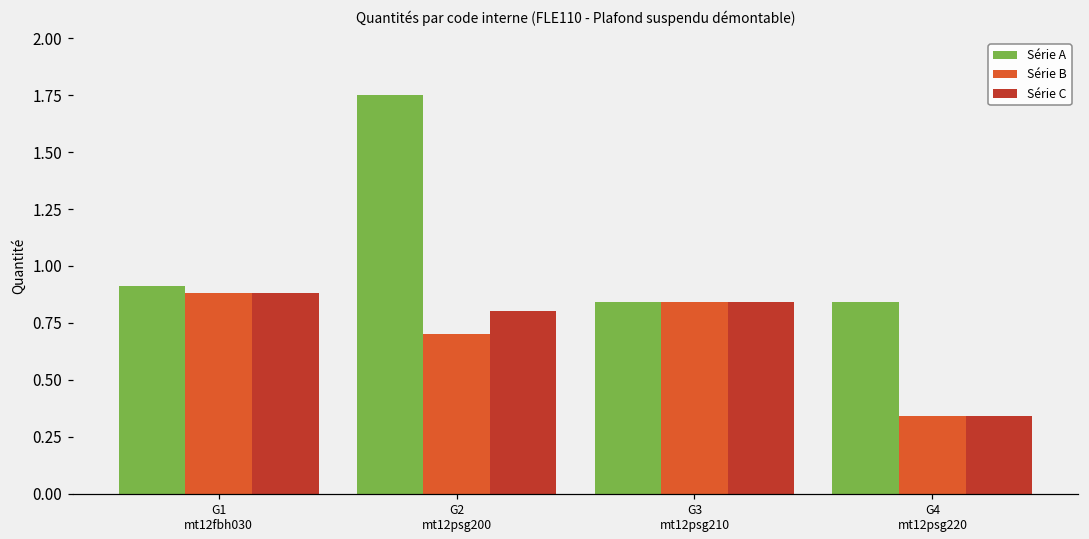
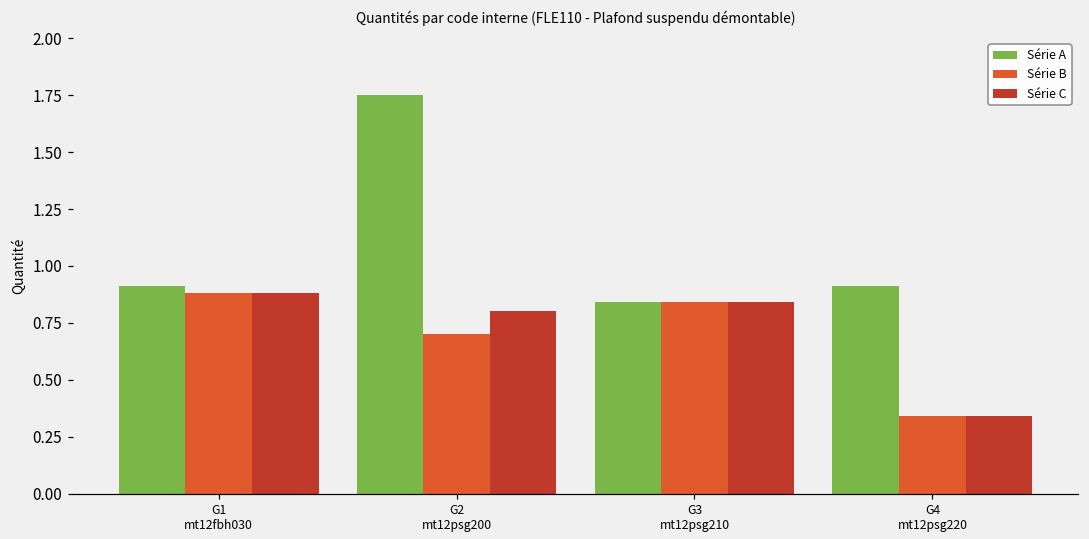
  {
    "Série A": {
      "G1 mt12fbh030": 0.91,
      "G2 mt12psg200": 1.75,
      "G3 mt12psg210": 0.84,
-     "G4 mt12psg220": 0.84
+     "G4 mt12psg220": 0.91
    }
  }
